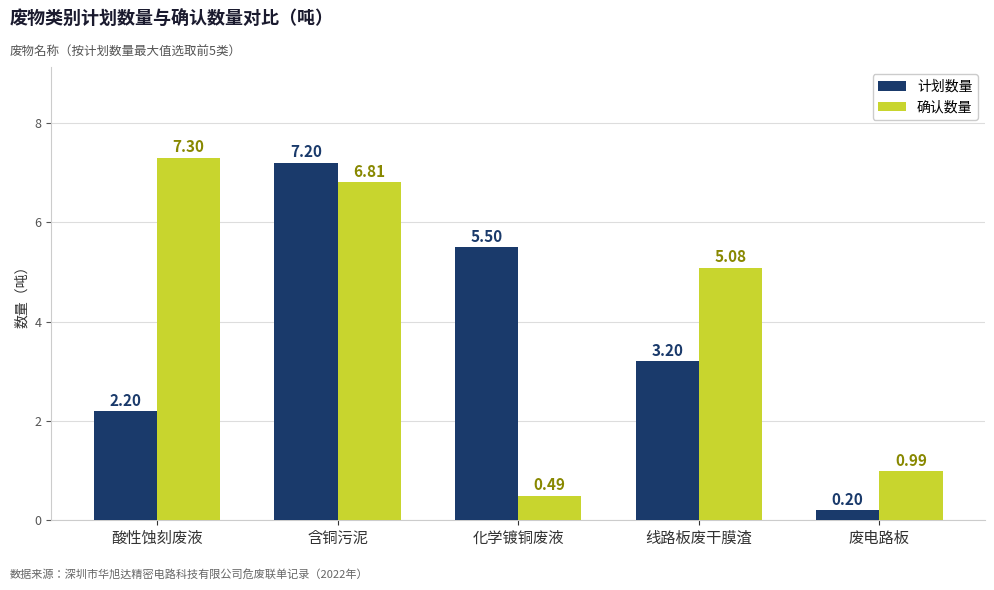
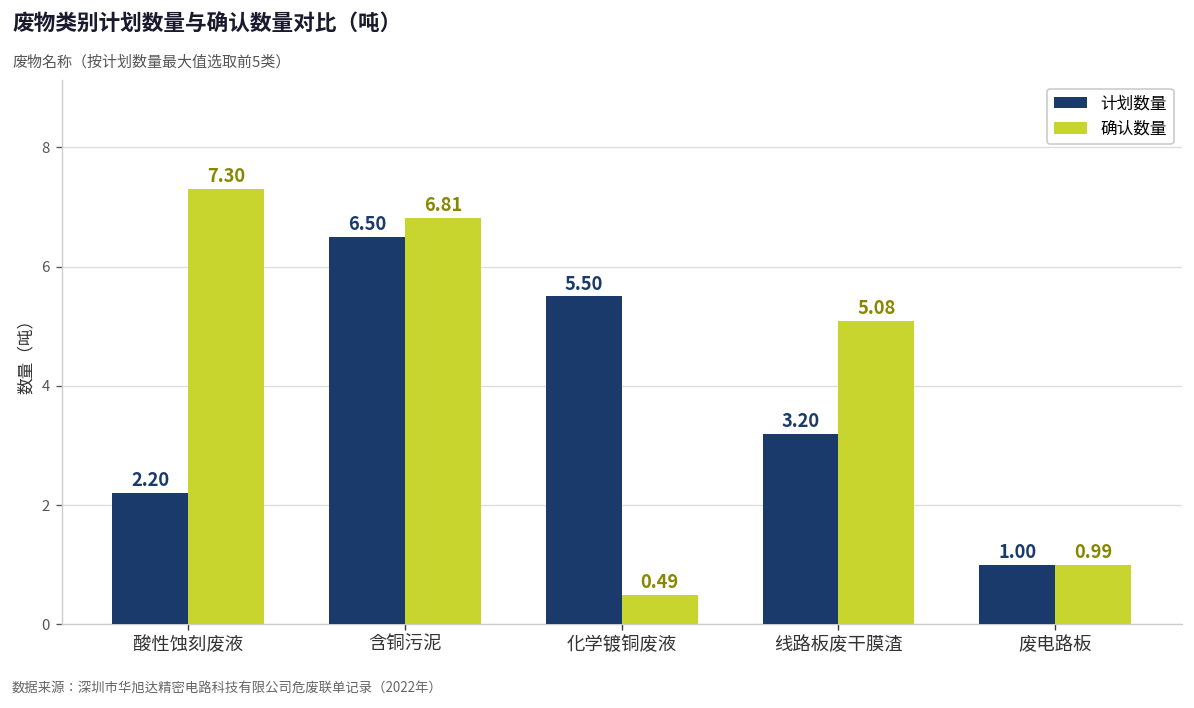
  {
    "计划数量": {
      "酸性蚀刻废液": 2.20,
-     "含铜污泥": 7.20,
+     "含铜污泥": 6.50,
      "化学镀铜废液": 5.50,
      "线路板废干膜渣": 3.20,
-     "废电路板": 0.20
+     "废电路板": 1.00
    },
    "确认数量": {
      "酸性蚀刻废液": 7.30,
      "含铜污泥": 6.81,
      "化学镀铜废液": 0.49,
      "线路板废干膜渣": 5.08,
      "废电路板": 0.99
    }
  }
